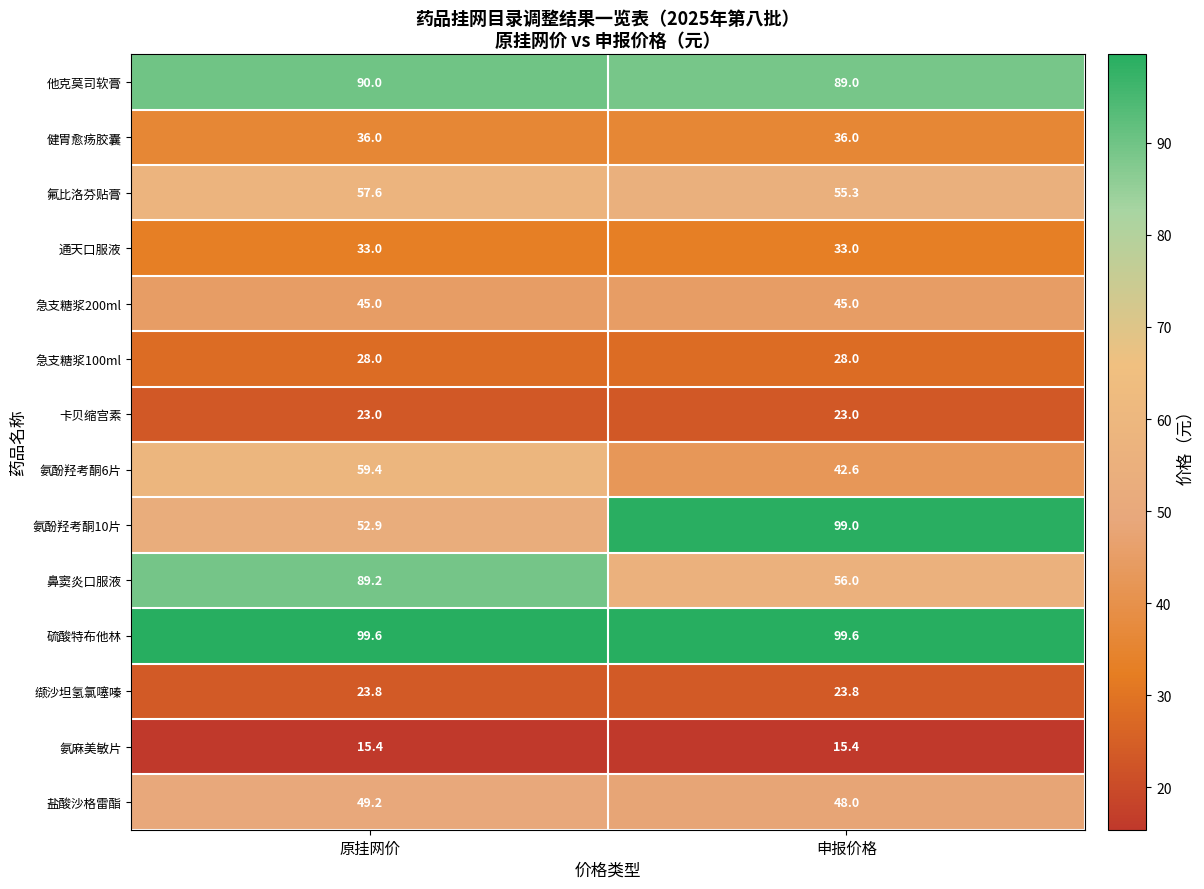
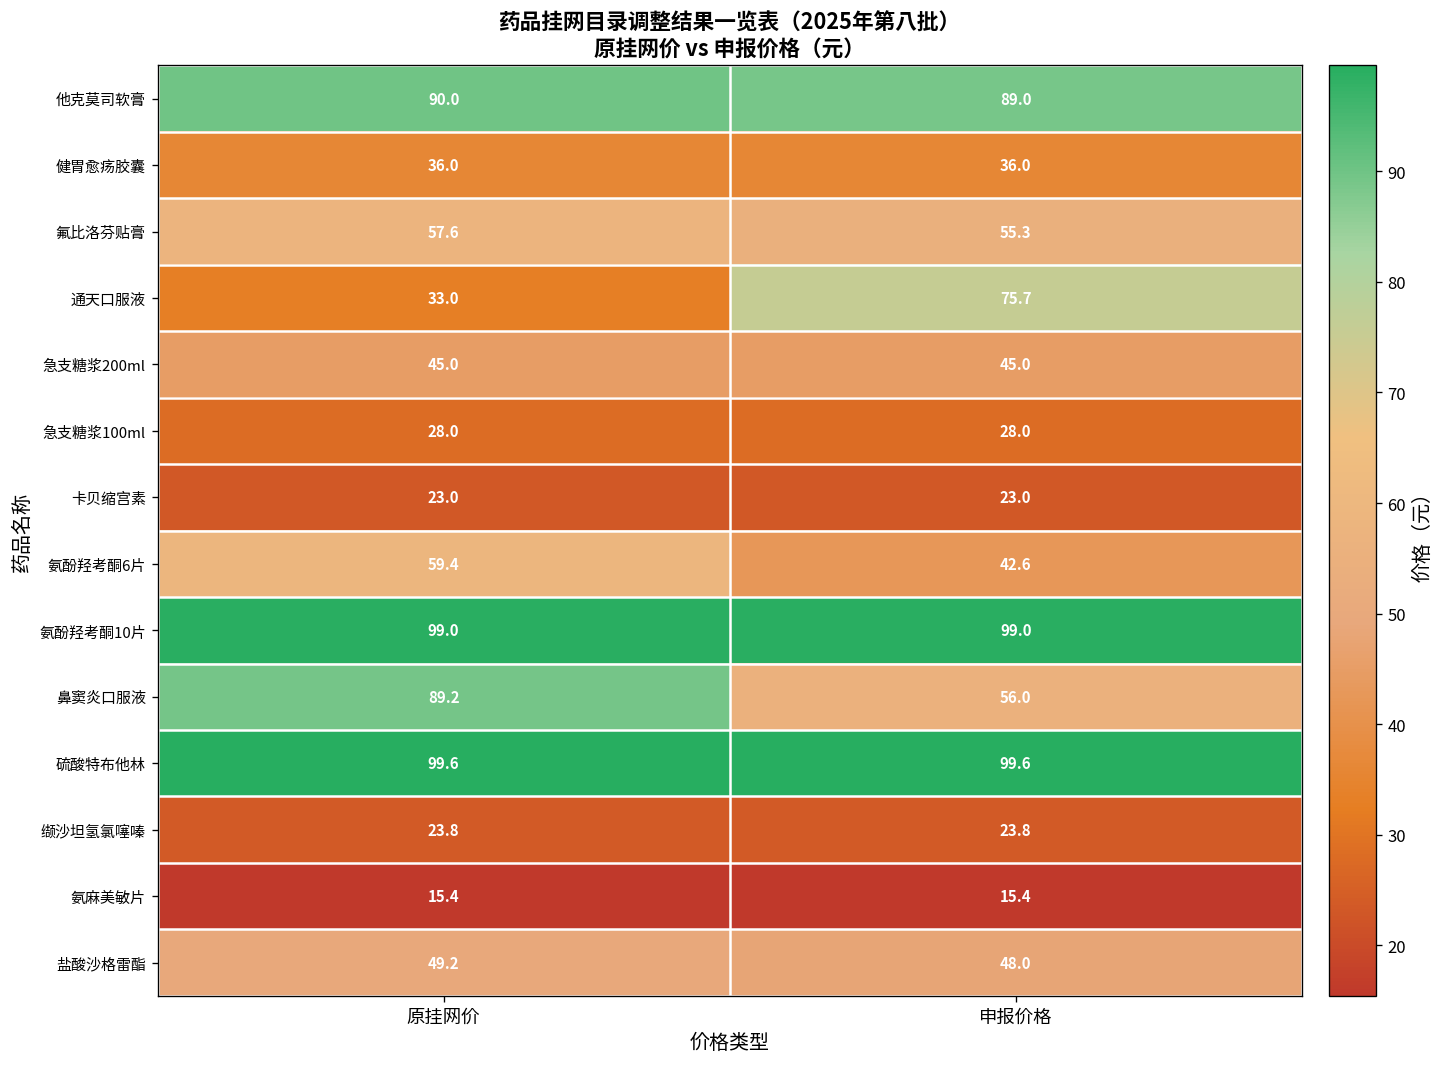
  {
    "他克莫司软膏": {
      "原挂网价": 90.0,
      "申报价格": 89.0
    },
    "健胃愈疡胶囊": {
      "原挂网价": 36.0,
      "申报价格": 36.0
    },
    "氟比洛芬贴膏": {
      "原挂网价": 57.6,
      "申报价格": 55.3
    },
    "通天口服液": {
      "原挂网价": 33.0,
-     "申报价格": 33.0
+     "申报价格": 75.7
    },
    "急支糖浆200ml": {
      "原挂网价": 45.0,
      "申报价格": 45.0
    },
    "急支糖浆100ml": {
      "原挂网价": 28.0,
      "申报价格": 28.0
    },
    "卡贝缩宫素": {
      "原挂网价": 23.0,
      "申报价格": 23.0
    },
    "氨酚羟考酮6片": {
      "原挂网价": 59.4,
      "申报价格": 42.6
    },
    "氨酚羟考酮10片": {
-     "原挂网价": 52.9,
+     "原挂网价": 99.0,
      "申报价格": 99.0
    },
    "鼻窦炎口服液": {
      "原挂网价": 89.2,
      "申报价格": 56.0
    },
    "硫酸特布他林": {
      "原挂网价": 99.6,
      "申报价格": 99.6
    },
    "缬沙坦氢氯噻嗪": {
      "原挂网价": 23.8,
      "申报价格": 23.8
    },
    "氨麻美敏片": {
      "原挂网价": 15.4,
      "申报价格": 15.4
    },
    "盐酸沙格雷酯": {
      "原挂网价": 49.2,
      "申报价格": 48.0
    }
  }
